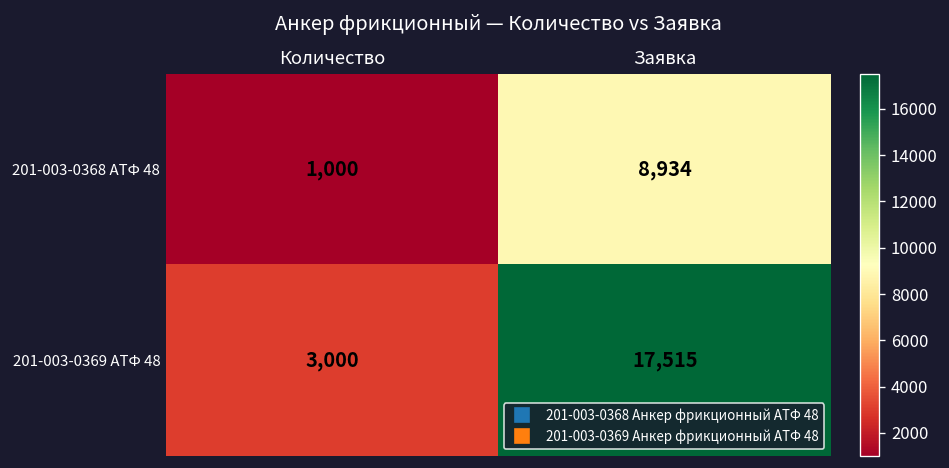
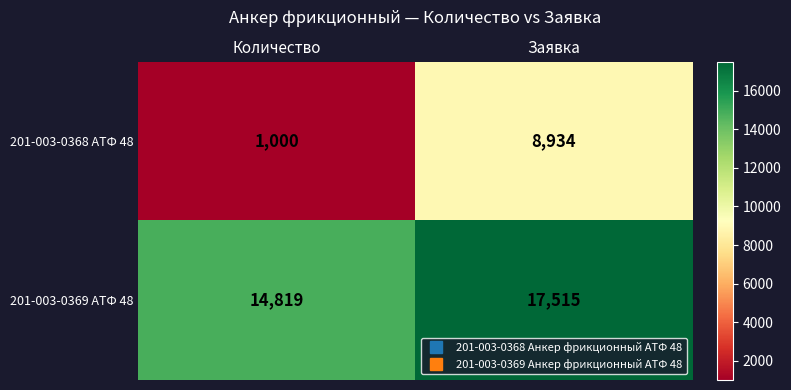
  {
    "201-003-0368 АТФ 48": {
      "Количество": "1,000",
      "Заявка": "8,934"
    },
    "201-003-0369 АТФ 48": {
-     "Количество": "3,000",
+     "Количество": "14,819",
      "Заявка": "17,515"
    }
  }
